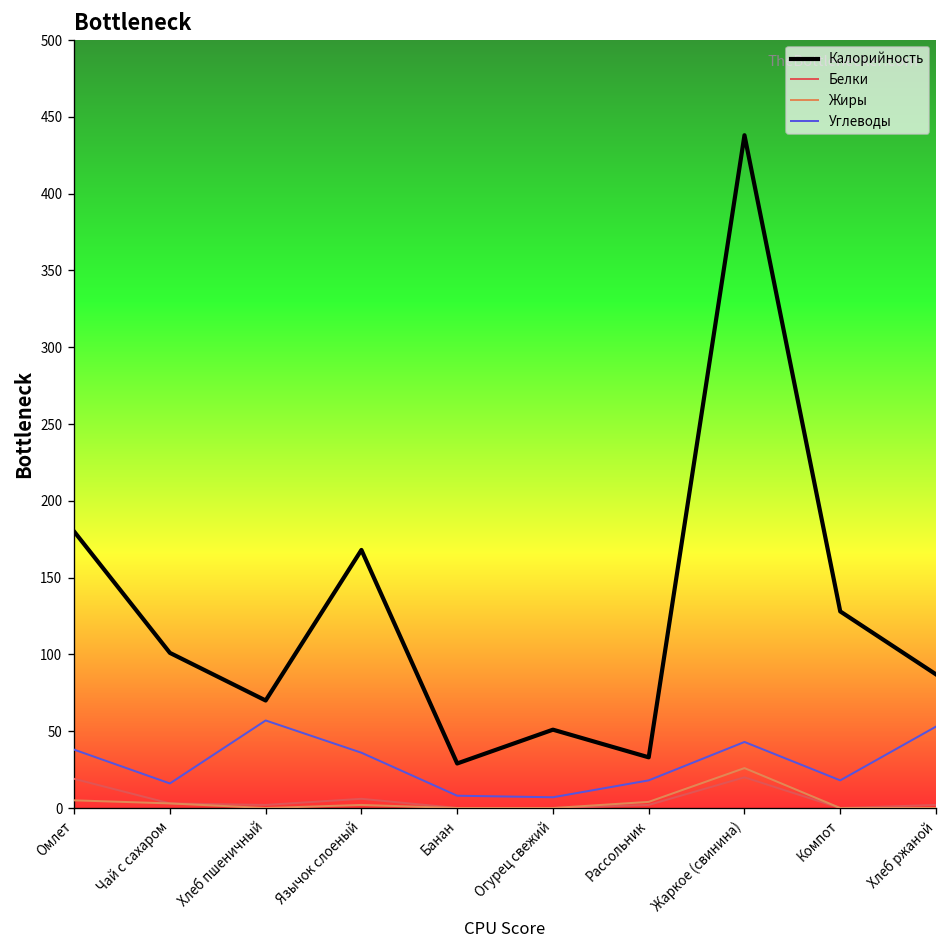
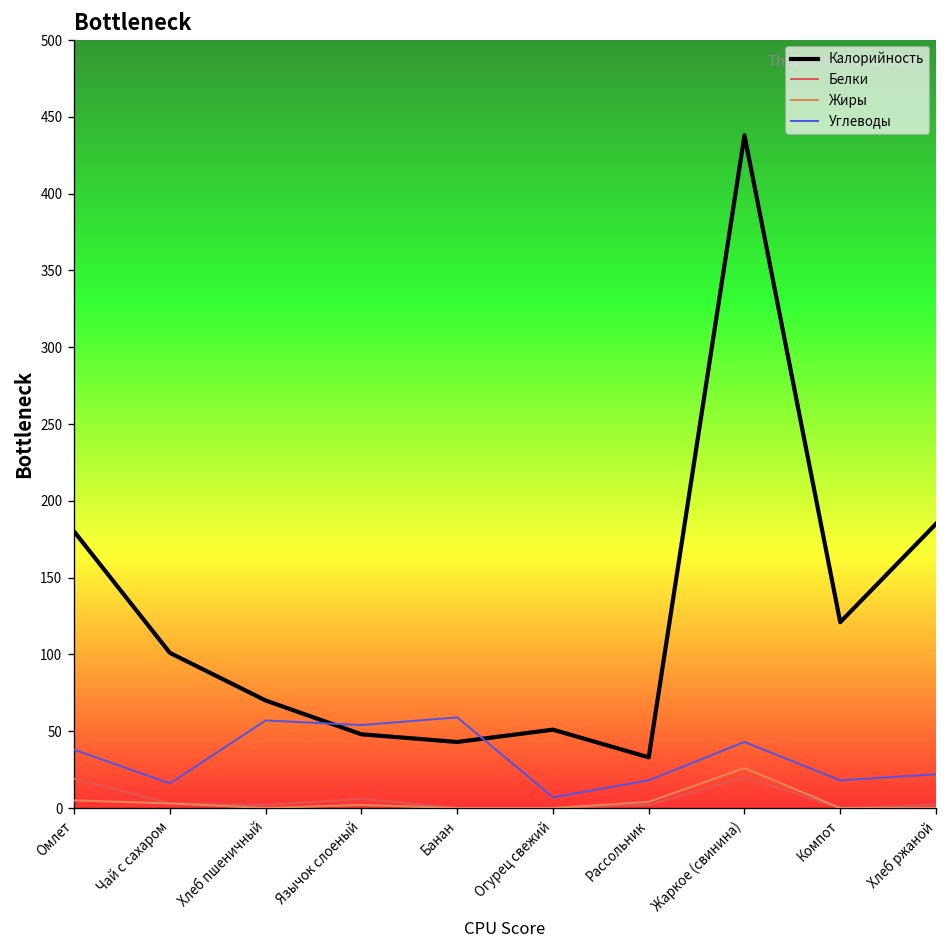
  {
    "Калорийность": {
      "Омлет": 180,
      "Чай с сахаром": 101,
      "Хлеб пшеничный": 70,
-     "Язычок слоеный": 168,
-     "Банан": 29,
+     "Язычок слоеный": 48,
+     "Банан": 43,
      "Огурец свежий": 51,
      "Рассольник": 33,
      "Жаркое (свинина)": 438,
-     "Компот": 128,
-     "Хлеб ржаной": 87
+     "Компот": 121,
+     "Хлеб ржаной": 185
    },
    "Углеводы": {
      "Омлет": 38,
      "Чай с сахаром": 16,
      "Хлеб пшеничный": 57,
-     "Язычок слоеный": 36,
-     "Банан": 8,
+     "Язычок слоеный": 54,
+     "Банан": 59,
      "Огурец свежий": 7,
      "Рассольник": 18,
      "Жаркое (свинина)": 43,
      "Компот": 18,
-     "Хлеб ржаной": 53
+     "Хлеб ржаной": 22
    }
  }
